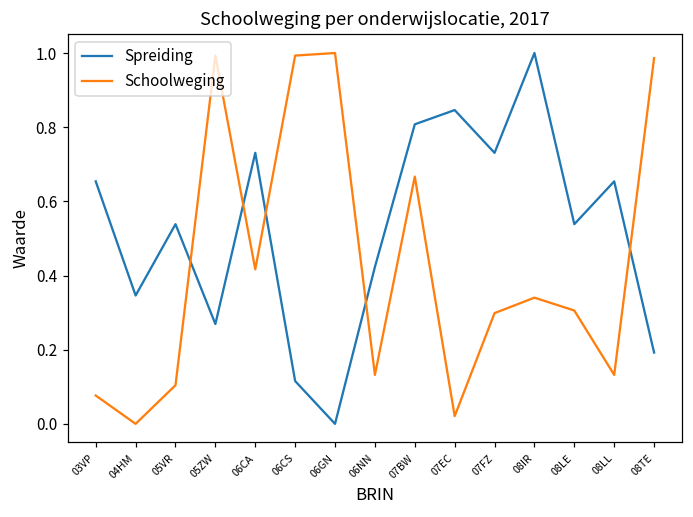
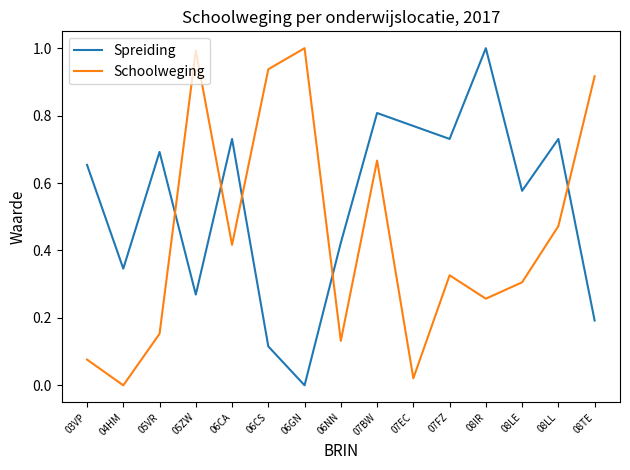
  {
    "Spreiding": {
      "03VP": 0.65,
      "04HM": 0.35,
-     "05VR": 0.54,
+     "05VR": 0.69,
      "05ZW": 0.27,
      "06CA": 0.73,
      "06CS": 0.12,
      "06GN": 0.00,
      "06NN": 0.42,
      "07BW": 0.81,
-     "07EC": 0.85,
+     "07EC": 0.77,
      "07FZ": 0.73,
      "08IR": 1.00,
-     "08LE": 0.54,
-     "08LL": 0.65,
+     "08LE": 0.58,
+     "08LL": 0.73,
      "08TE": 0.19
    },
    "Schoolweging": {
      "03VP": 0.08,
      "04HM": 0.00,
-     "05VR": 0.10,
+     "05VR": 0.15,
      "06CA": 0.42,
-     "06CS": 0.99,
+     "06CS": 0.94,
      "06GN": 1.00,
      "06NN": 0.13,
      "07BW": 0.67,
      "07EC": 0.02,
-     "07FZ": 0.30,
-     "08IR": 0.34,
+     "07FZ": 0.33,
+     "08IR": 0.26,
      "08LE": 0.31,
-     "08LL": 0.13,
-     "08TE": 0.99
+     "08LL": 0.47,
+     "08TE": 0.92
    }
  }
